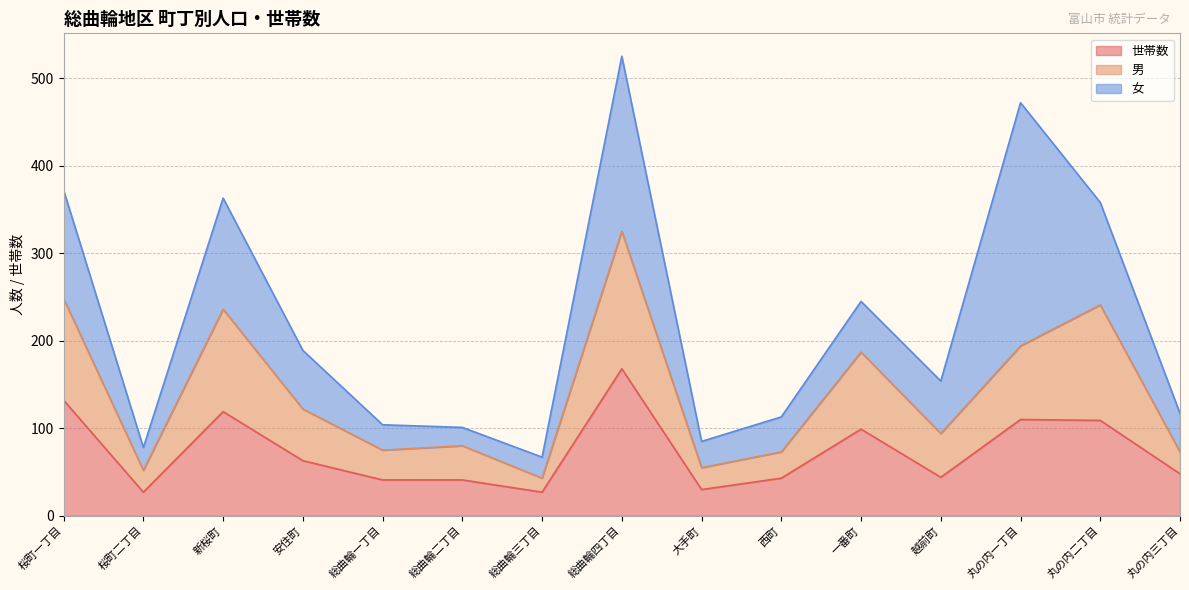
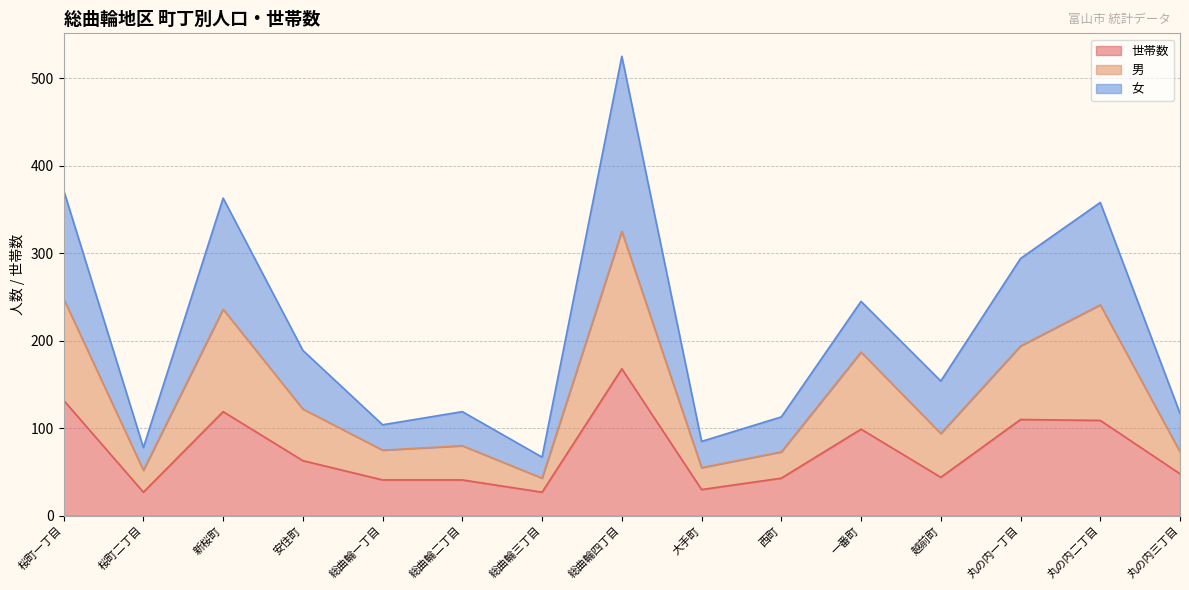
  {
    "女": {
      "桜町一丁目": 120,
      "桜町二丁目": 30,
      "新桜町": 130,
      "安住町": 70,
      "総曲輪一丁目": 30,
-     "総曲輪二丁目": 20,
+     "総曲輪二丁目": 40,
      "総曲輪三丁目": 20,
      "総曲輪四丁目": 200,
      "大手町": 30,
      "西町": 40,
      "一番町": 60,
      "越前町": 60,
-     "丸の内一丁目": 280,
+     "丸の内一丁目": 100,
      "丸の内二丁目": 120,
      "丸の内三丁目": 40
    }
  }
